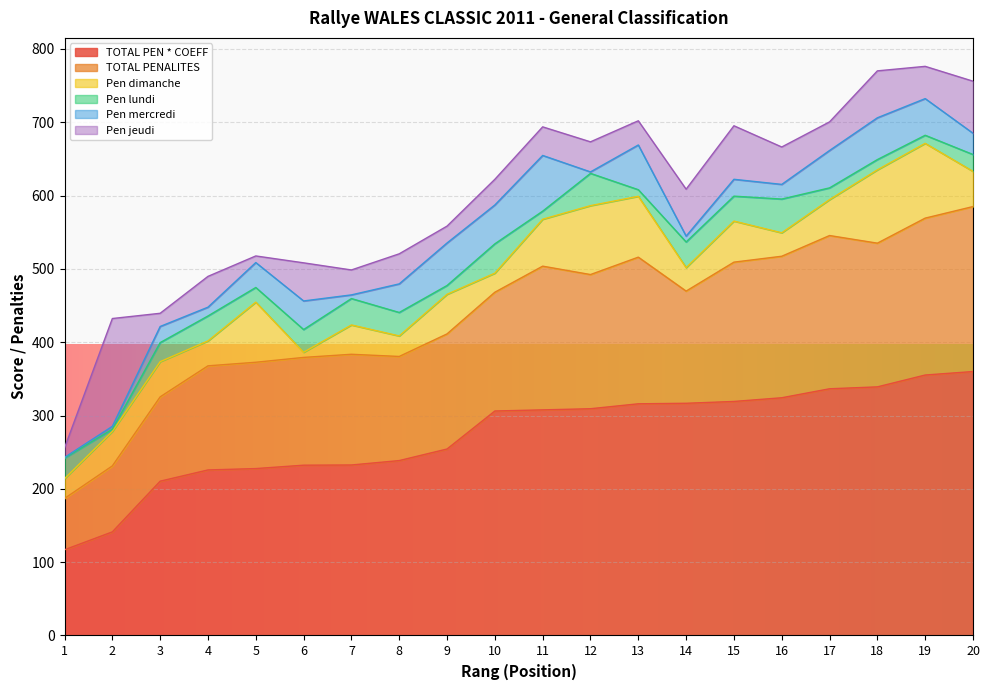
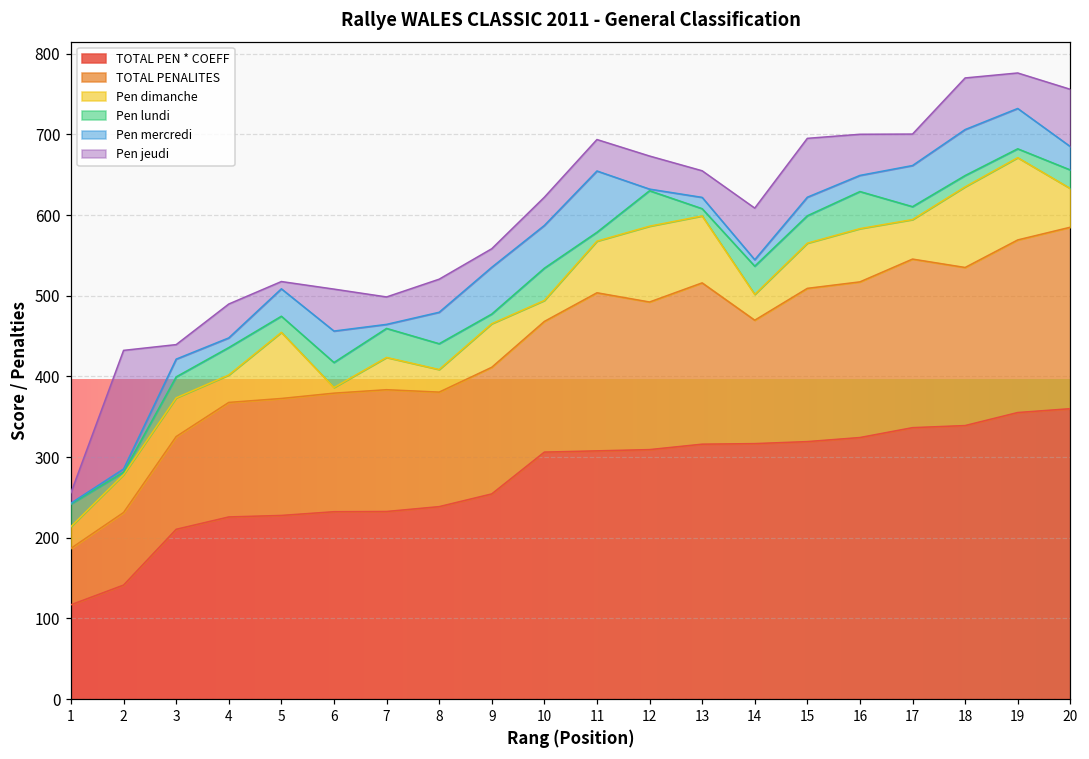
  {
    "Pen dimanche": {
      "1": 30,
      "3": 50,
      "4": 30,
      "5": 80,
      "6": 10,
      "7": 40,
      "8": 30,
      "9": 50,
      "10": 30,
      "11": 60,
      "12": 90,
      "13": 80,
      "14": 30,
      "15": 60,
-     "16": 30,
+     "16": 70,
      "17": 50,
      "18": 100,
      "19": 100,
      "20": 50
    },
    "Pen lundi": {
      "3": 30,
      "4": 30,
      "5": 20,
      "6": 30,
      "7": 40,
      "8": 30,
      "9": 10,
      "10": 40,
      "11": 10,
      "13": 10,
      "14": 40,
      "15": 30,
      "16": 50,
      "17": 20,
      "18": 10,
      "19": 10,
      "20": 20
    },
    "Pen mercredi": {
      "2": 0,
      "3": 20,
      "4": 10,
      "5": 30,
      "6": 40,
      "7": 10,
      "8": 40,
      "9": 60,
      "10": 50,
      "11": 80,
-     "13": 60,
+     "13": 10,
      "14": 10,
      "15": 20,
      "16": 20,
      "17": 50,
      "18": 60,
      "19": 50,
      "20": 30
    },
    "Pen jeudi": {
      "1": 10,
      "2": 150,
      "3": 20,
      "4": 40,
      "5": 10,
      "6": 50,
      "7": 30,
      "8": 40,
      "9": 20,
      "10": 40,
      "11": 40,
      "12": 40,
      "13": 30,
      "14": 60,
      "15": 70,
      "16": 50,
      "17": 40,
      "18": 60,
      "19": 40,
      "20": 70
    }
  }
